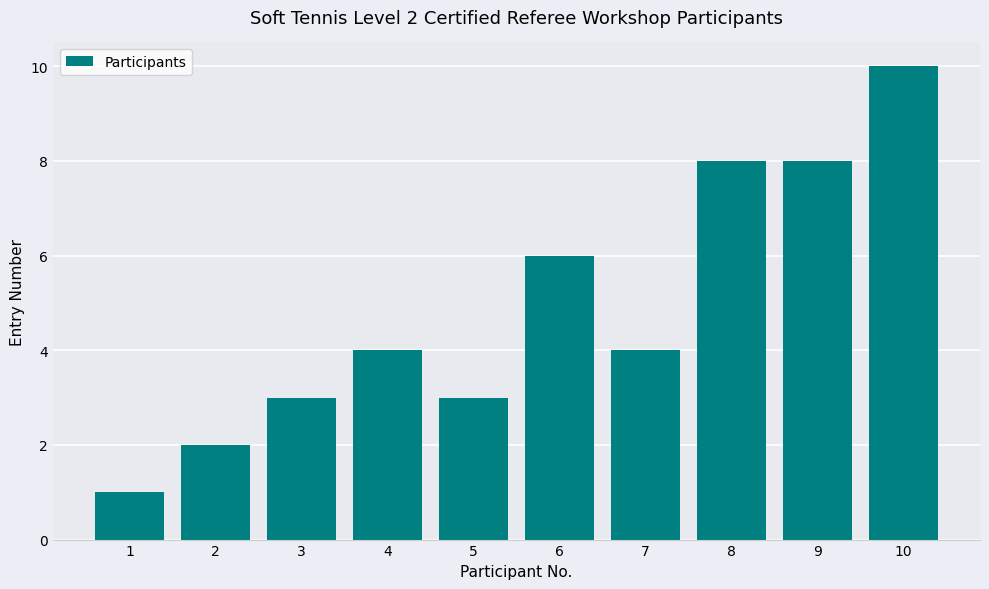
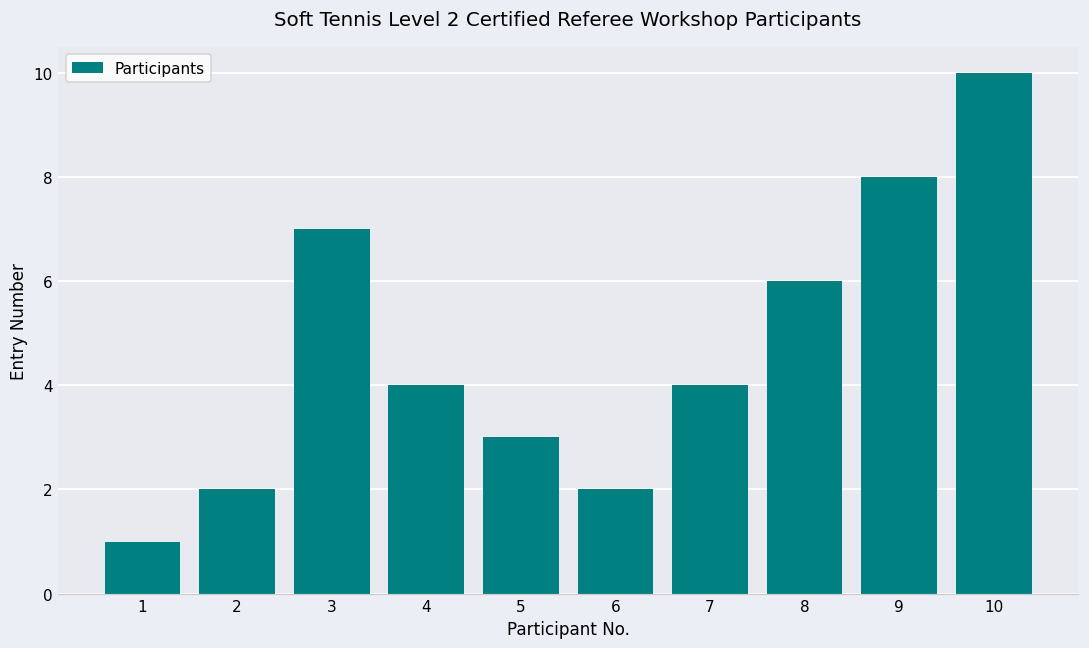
  {
    "1": 1,
    "2": 2,
-   "3": 3,
+   "3": 7,
    "4": 4,
    "5": 3,
-   "6": 6,
+   "6": 2,
    "7": 4,
-   "8": 8,
+   "8": 6,
    "9": 8,
    "10": 10
  }
